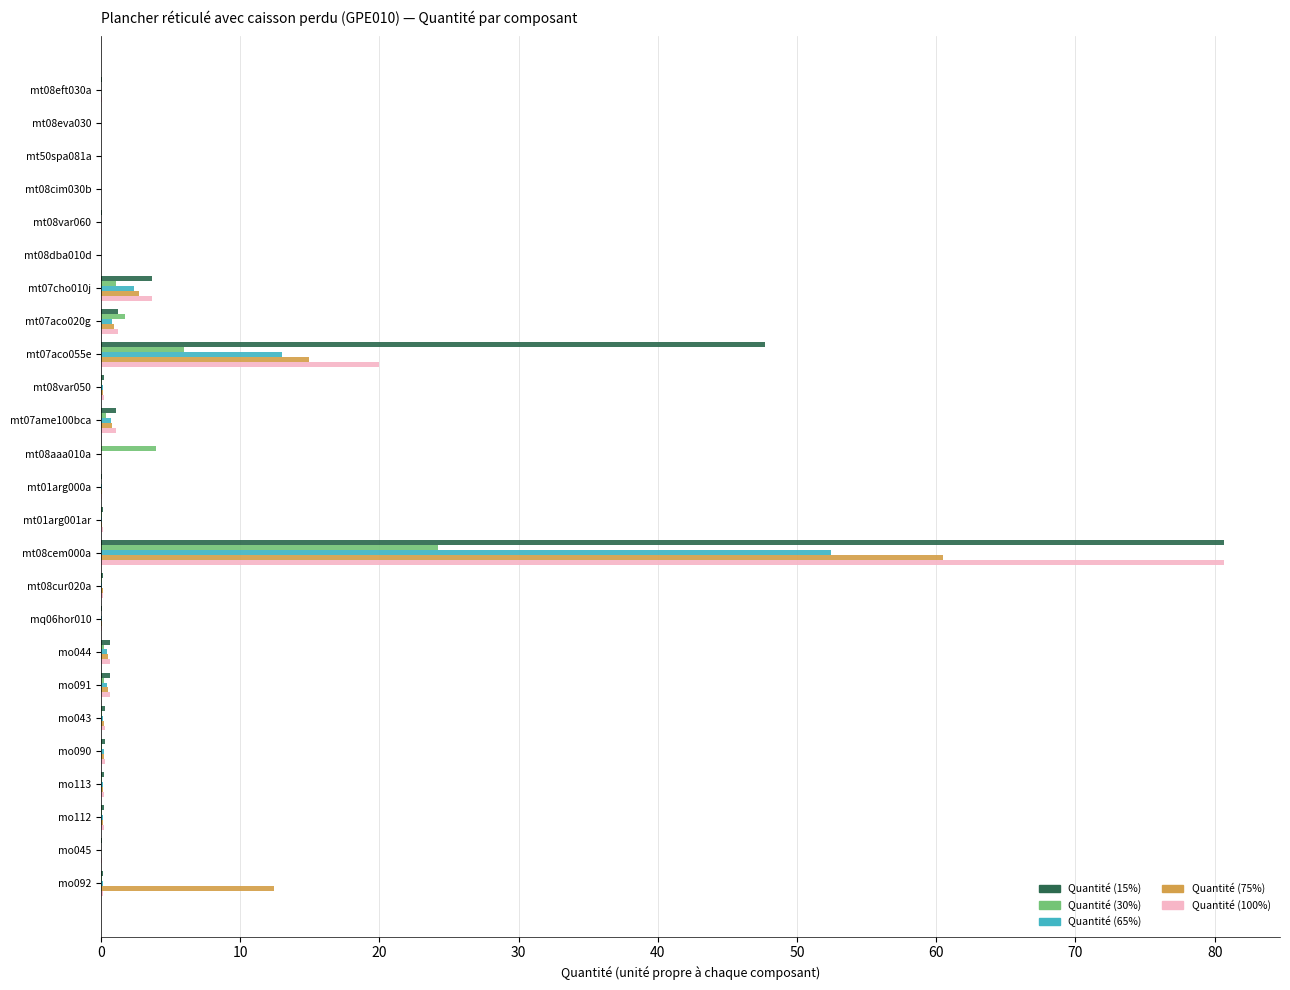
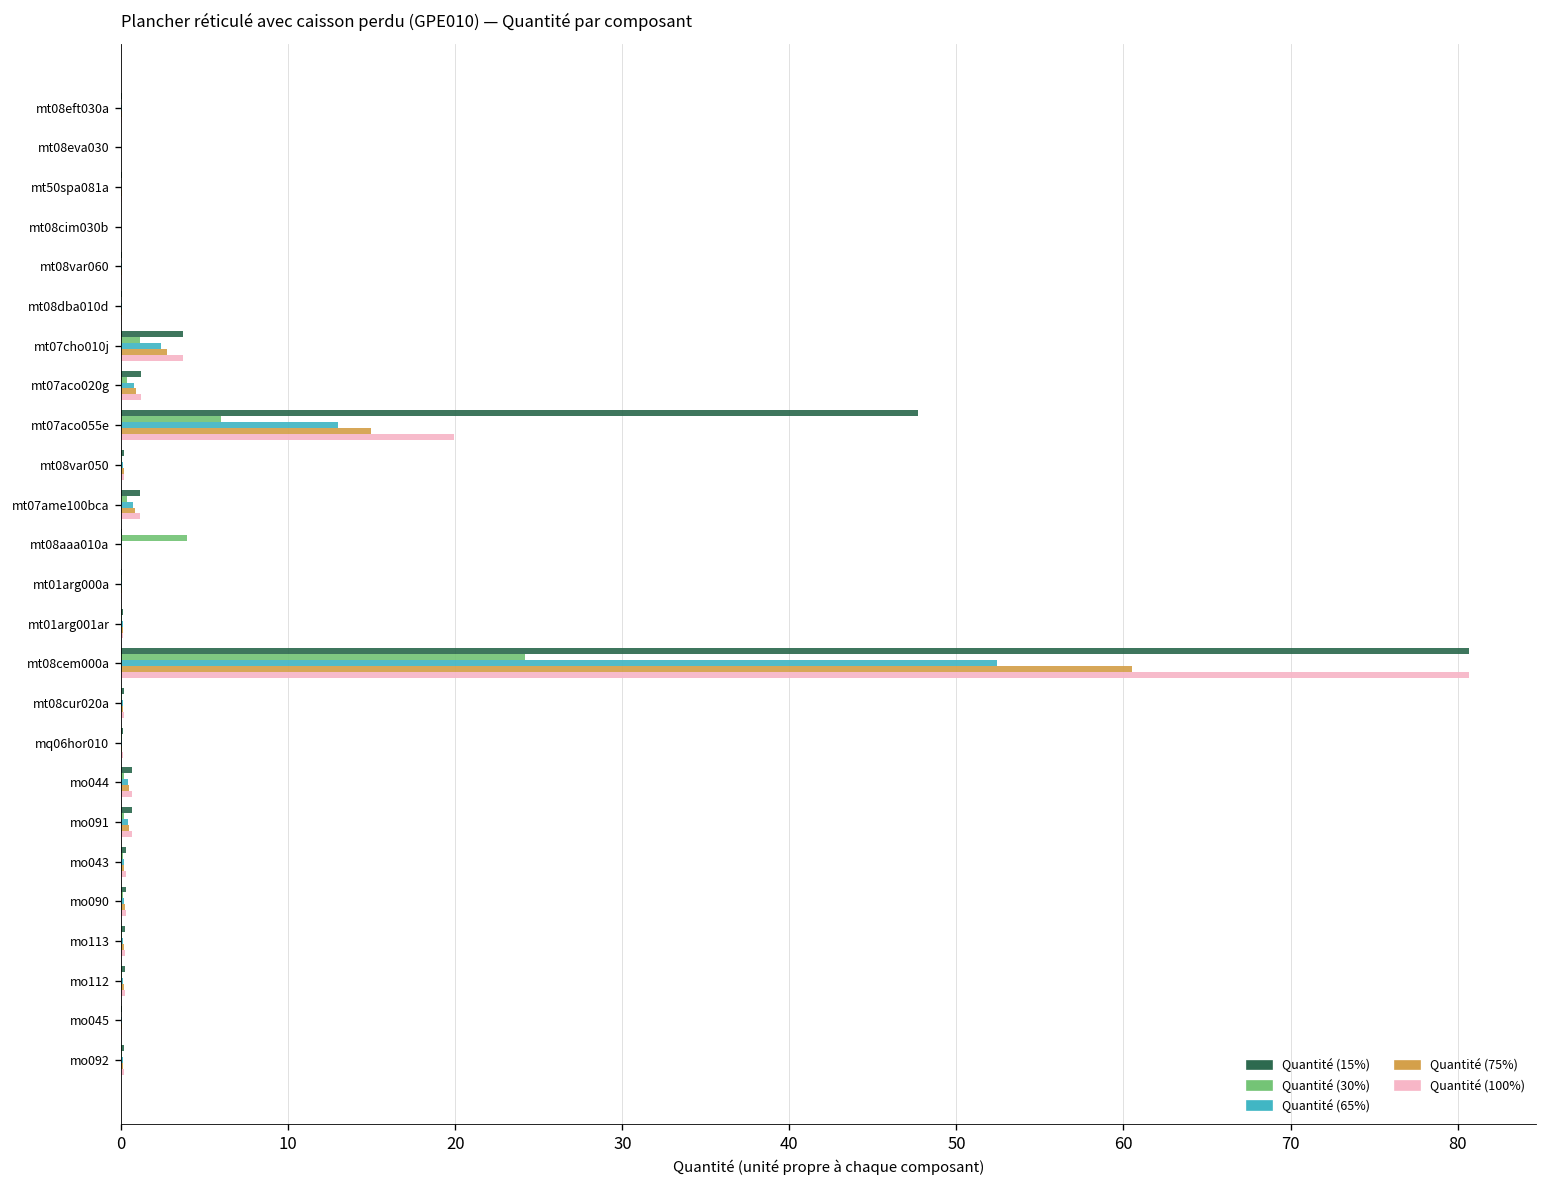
  {
    "Quantité (15%)": {
      "mt07cho010j": 3.7,
      "mt07aco020g": 1.2,
      "mt07aco055e": 47.7,
      "mt08var050": 0.2,
      "mt07ame100bca": 1.1,
      "mt08cem000a": 80.7,
      "mo044": 0.7,
      "mo091": 0.6,
      "mo043": 0.3,
      "mo090": 0.3,
      "mo113": 0.2,
      "mo112": 0.2
    },
    "Quantité (30%)": {
      "mt07cho010j": 1.1,
-     "mt07aco020g": 1.7,
+     "mt07aco020g": 0.4,
      "mt07aco055e": 6.0,
      "mt07ame100bca": 0.3,
      "mt08aaa010a": 4.0,
      "mt08cem000a": 24.2,
      "mo044": 0.2,
      "mo091": 0.2
    },
    "Quantité (65%)": {
      "mt07cho010j": 2.4,
      "mt07aco020g": 0.8,
      "mt07aco055e": 13.0,
      "mt07ame100bca": 0.7,
      "mt08cem000a": 52.4,
      "mo044": 0.4,
      "mo091": 0.4,
      "mo090": 0.2
    },
    "Quantité (75%)": {
      "mt07cho010j": 2.8,
      "mt07aco020g": 0.9,
      "mt07aco055e": 15.0,
      "mt07ame100bca": 0.8,
      "mt08cem000a": 60.5,
      "mo044": 0.5,
      "mo091": 0.5,
      "mo043": 0.2,
      "mo090": 0.2,
-     "mo092": 12.5
+     "mo092": 0.1
    },
    "Quantité (100%)": {
      "mt07cho010j": 3.7,
      "mt07aco020g": 1.2,
      "mt07aco055e": 20.0,
      "mt08var050": 0.2,
      "mt07ame100bca": 1.1,
      "mt08cem000a": 80.7,
      "mo044": 0.7,
      "mo091": 0.6,
      "mo043": 0.3,
      "mo090": 0.3,
      "mo113": 0.2,
      "mo112": 0.2
    }
  }
